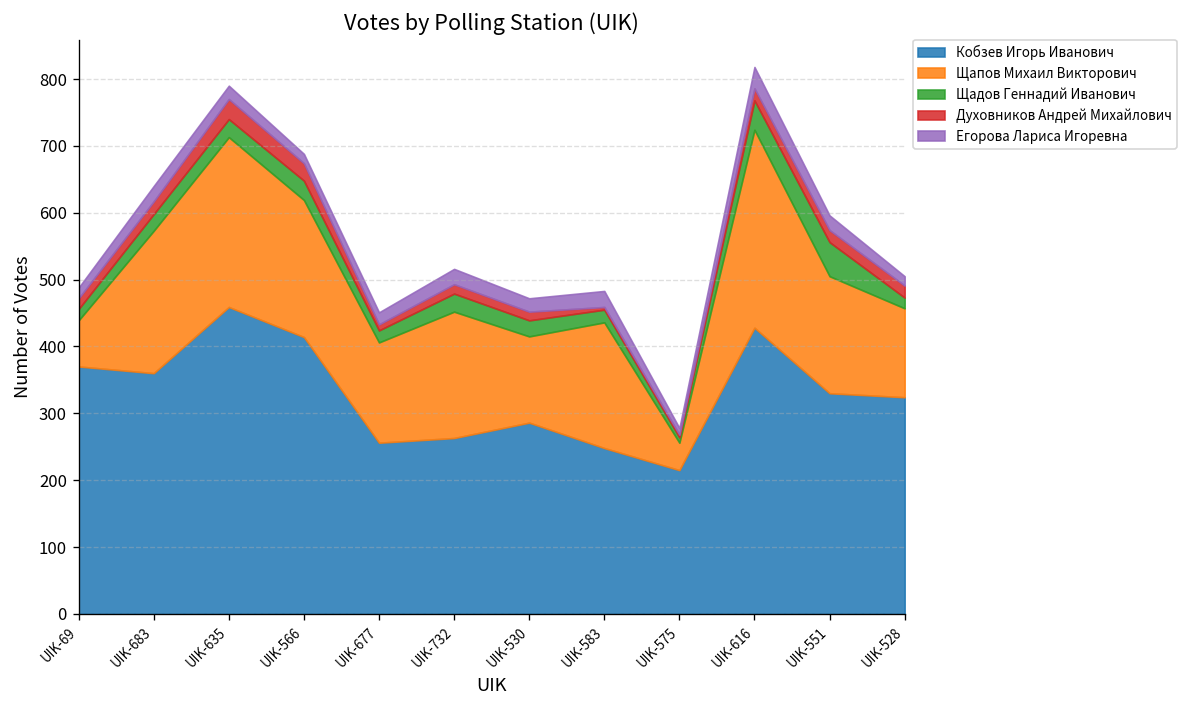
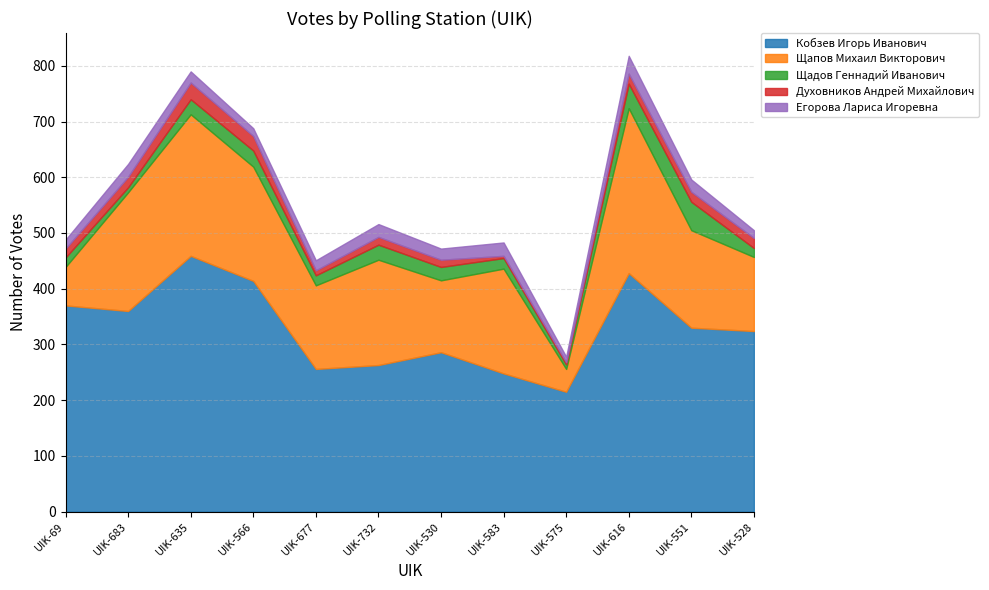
  {
    "Кобзев Игорь Иванович": {
      "UIK-69": 370,
      "UIK-683": 360,
      "UIK-635": 460,
      "UIK-566": 410,
      "UIK-677": 260,
      "UIK-732": 260,
      "UIK-530": 290,
      "UIK-583": 250,
      "UIK-575": 220,
      "UIK-616": 430,
      "UIK-551": 330,
      "UIK-528": 320
    },
    "Щапов Михаил Викторович": {
      "UIK-69": 70,
      "UIK-683": 210,
      "UIK-635": 250,
      "UIK-566": 210,
      "UIK-677": 150,
      "UIK-732": 190,
      "UIK-530": 130,
      "UIK-583": 190,
      "UIK-575": 40,
      "UIK-616": 300,
      "UIK-551": 180,
      "UIK-528": 130
    },
    "Щадов Геннадий Иванович": {
      "UIK-69": 20,
-     "UIK-683": 30,
+     "UIK-683": 10,
      "UIK-635": 30,
      "UIK-566": 30,
      "UIK-677": 20,
      "UIK-732": 30,
      "UIK-530": 20,
      "UIK-616": 40,
      "UIK-551": 50,
      "UIK-528": 20
    },
    "Духовников Андрей Михайлович": {
      "UIK-69": 20,
      "UIK-683": 20,
      "UIK-635": 30,
      "UIK-566": 30,
      "UIK-677": 10,
      "UIK-732": 10,
      "UIK-530": 10,
      "UIK-616": 20,
      "UIK-551": 20,
      "UIK-528": 20
    },
    "Егорова Лариса Игоревна": {
      "UIK-69": 20,
      "UIK-683": 20,
      "UIK-635": 20,
      "UIK-566": 10,
      "UIK-677": 20,
      "UIK-732": 20,
      "UIK-530": 20,
      "UIK-583": 20,
      "UIK-575": 10,
      "UIK-616": 30,
      "UIK-551": 20,
      "UIK-528": 10
    }
  }
